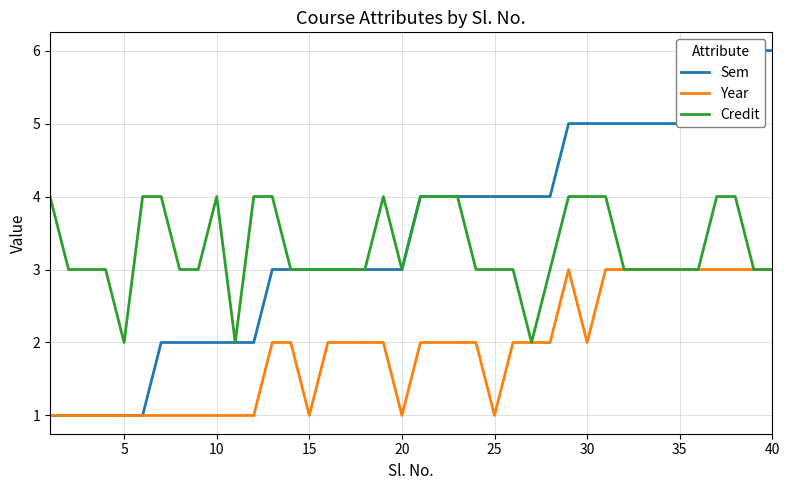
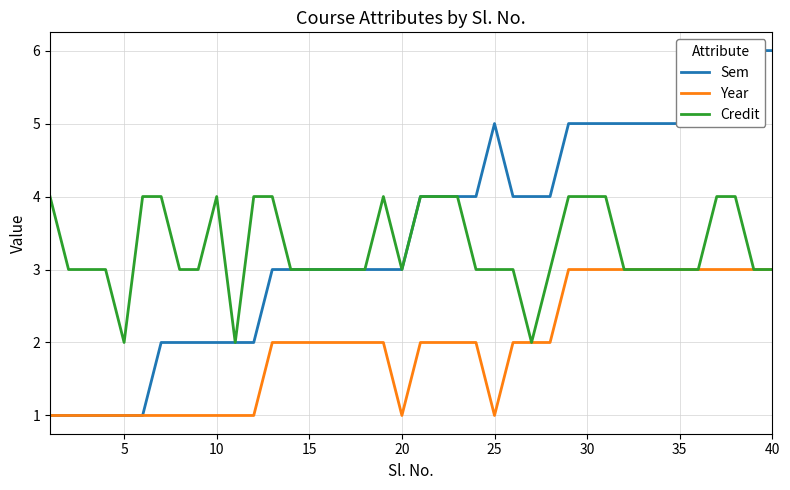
  {
    "Sem": {
      "10": 2,
-     "25": 4,
+     "25": 5,
      "30": 5,
      "40": 6
    },
    "Year": {
      "10": 1,
-     "15": 1,
+     "15": 2,
      "20": 1,
      "25": 1,
-     "30": 2
+     "30": 3
    },
    "Credit": {
      "5": 2,
      "10": 4,
      "25": 3,
      "30": 4
    }
  }
